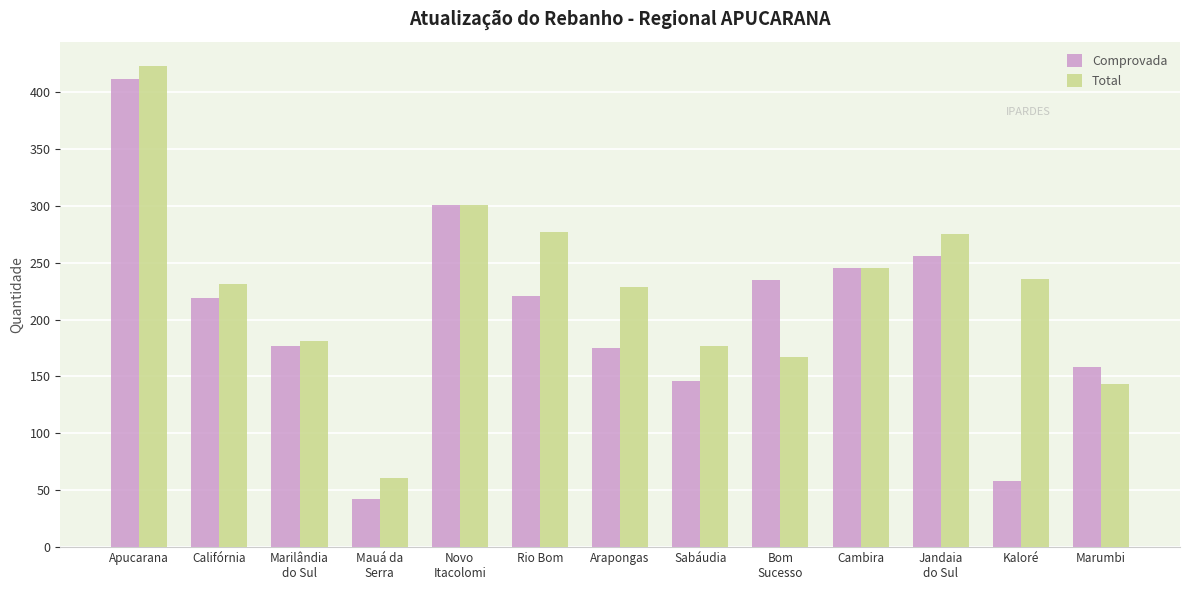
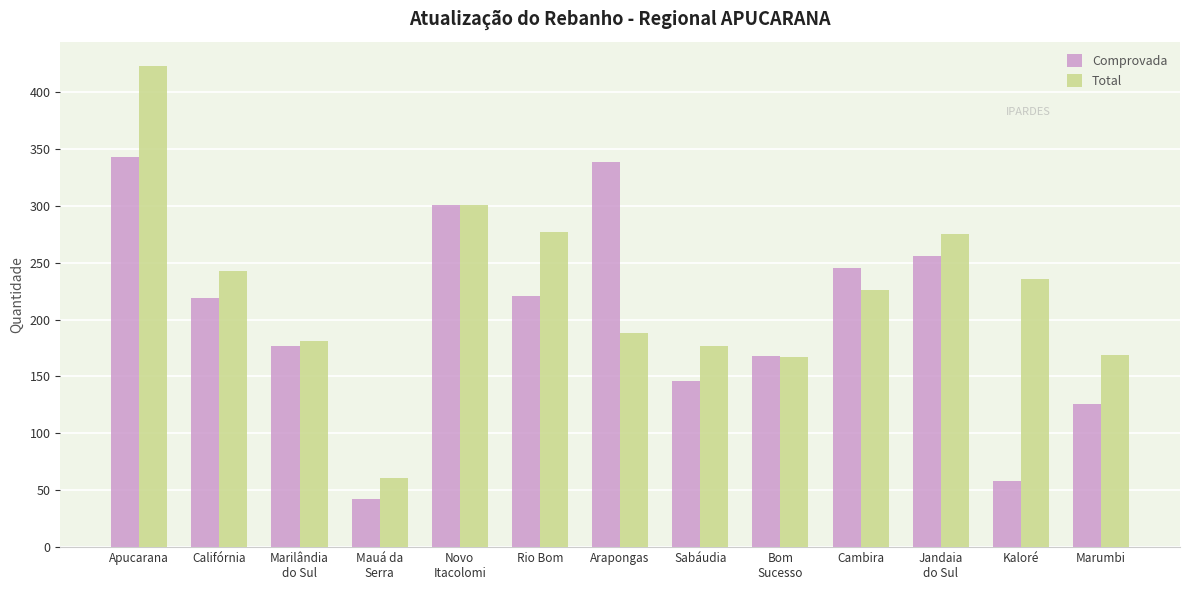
  {
    "Comprovada": {
-     "Apucarana": 411,
+     "Apucarana": 343,
      "Califórnia": 219,
      "Marilândia do Sul": 177,
      "Mauá da Serra": 42,
      "Novo Itacolomi": 301,
      "Rio Bom": 221,
-     "Arapongas": 175,
+     "Arapongas": 338,
      "Sabáudia": 146,
-     "Bom Sucesso": 235,
+     "Bom Sucesso": 168,
      "Cambira": 245,
      "Jandaia do Sul": 256,
      "Kaloré": 58,
-     "Marumbi": 158
+     "Marumbi": 126
    },
    "Total": {
      "Apucarana": 423,
-     "Califórnia": 231,
+     "Califórnia": 243,
      "Marilândia do Sul": 181,
      "Mauá da Serra": 61,
      "Novo Itacolomi": 301,
      "Rio Bom": 277,
-     "Arapongas": 229,
+     "Arapongas": 188,
      "Sabáudia": 177,
      "Bom Sucesso": 167,
-     "Cambira": 245,
+     "Cambira": 226,
      "Jandaia do Sul": 275,
      "Kaloré": 236,
-     "Marumbi": 143
+     "Marumbi": 169
    }
  }
